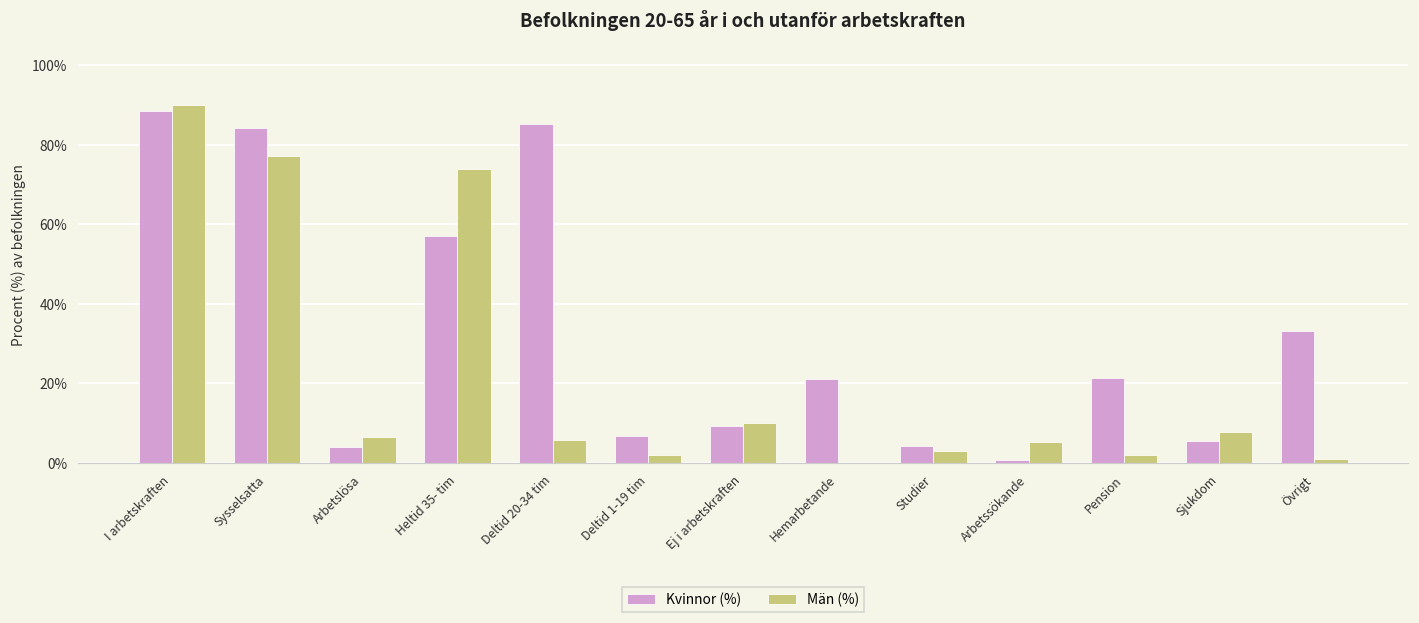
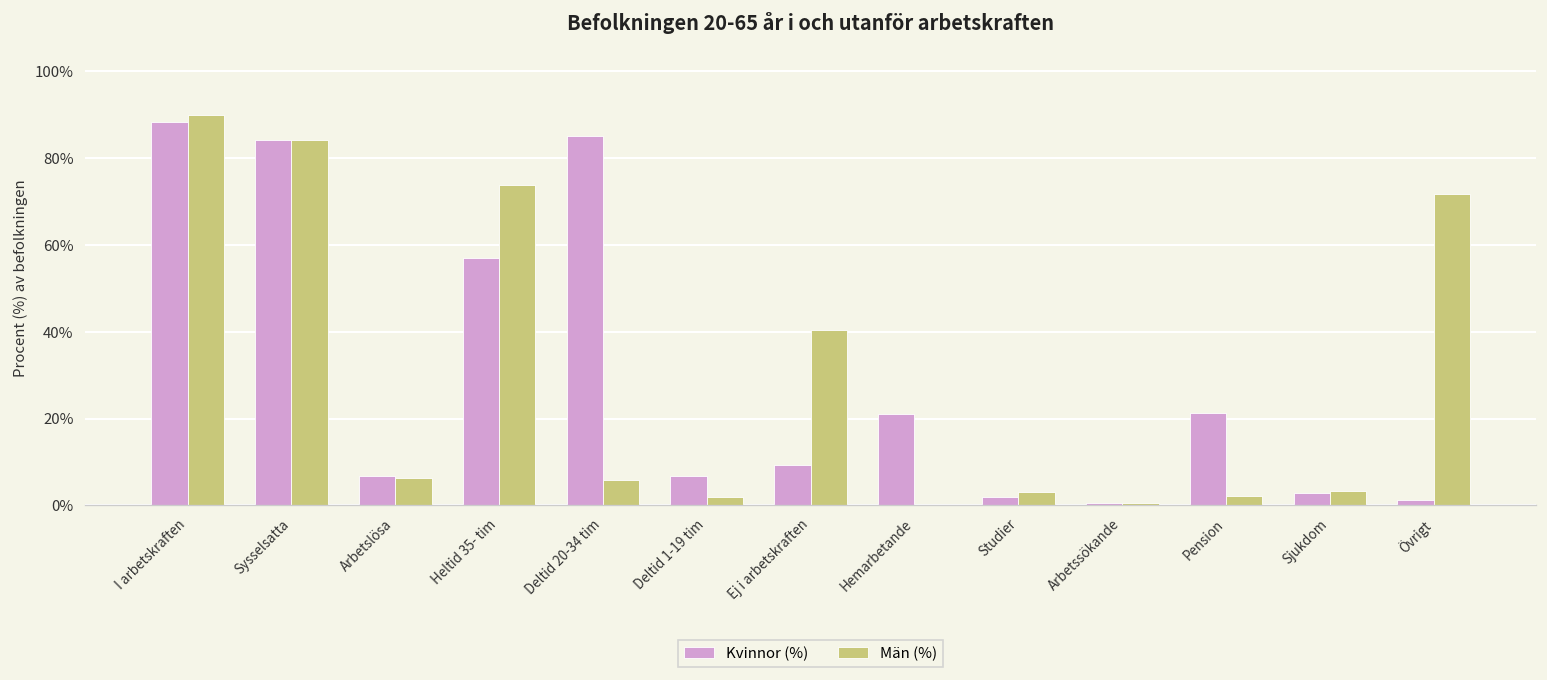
  {
    "Kvinnor (%)": {
      "I arbetskraften": "88%",
      "Sysselsatta": "84%",
-     "Arbetslösa": "4%",
+     "Arbetslösa": "7%",
      "Heltid 35- tim": "57%",
      "Deltid 20-34 tim": "85%",
      "Deltid 1-19 tim": "7%",
      "Ej i arbetskraften": "9%",
      "Hemarbetande": "21%",
-     "Studier": "4%",
+     "Studier": "2%",
      "Pension": "21%",
-     "Sjukdom": "6%",
-     "Övrigt": "33%"
+     "Sjukdom": "3%",
+     "Övrigt": "1%"
    },
    "Män (%)": {
      "I arbetskraften": "90%",
-     "Sysselsatta": "77%",
+     "Sysselsatta": "84%",
      "Arbetslösa": "6%",
      "Heltid 35- tim": "74%",
      "Deltid 20-34 tim": "6%",
      "Deltid 1-19 tim": "2%",
-     "Ej i arbetskraften": "10%",
+     "Ej i arbetskraften": "40%",
      "Hemarbetande": "0%",
      "Studier": "3%",
-     "Arbetssökande": "5%",
+     "Arbetssökande": "1%",
      "Pension": "2%",
-     "Sjukdom": "8%",
-     "Övrigt": "1%"
+     "Sjukdom": "3%",
+     "Övrigt": "72%"
    }
  }
